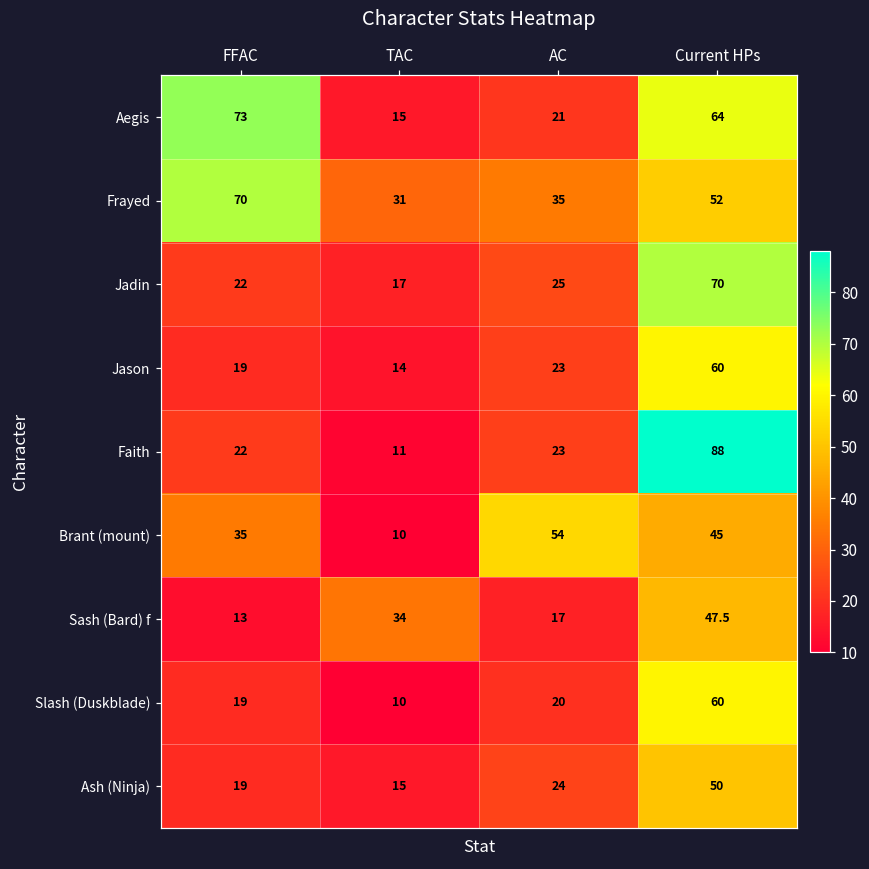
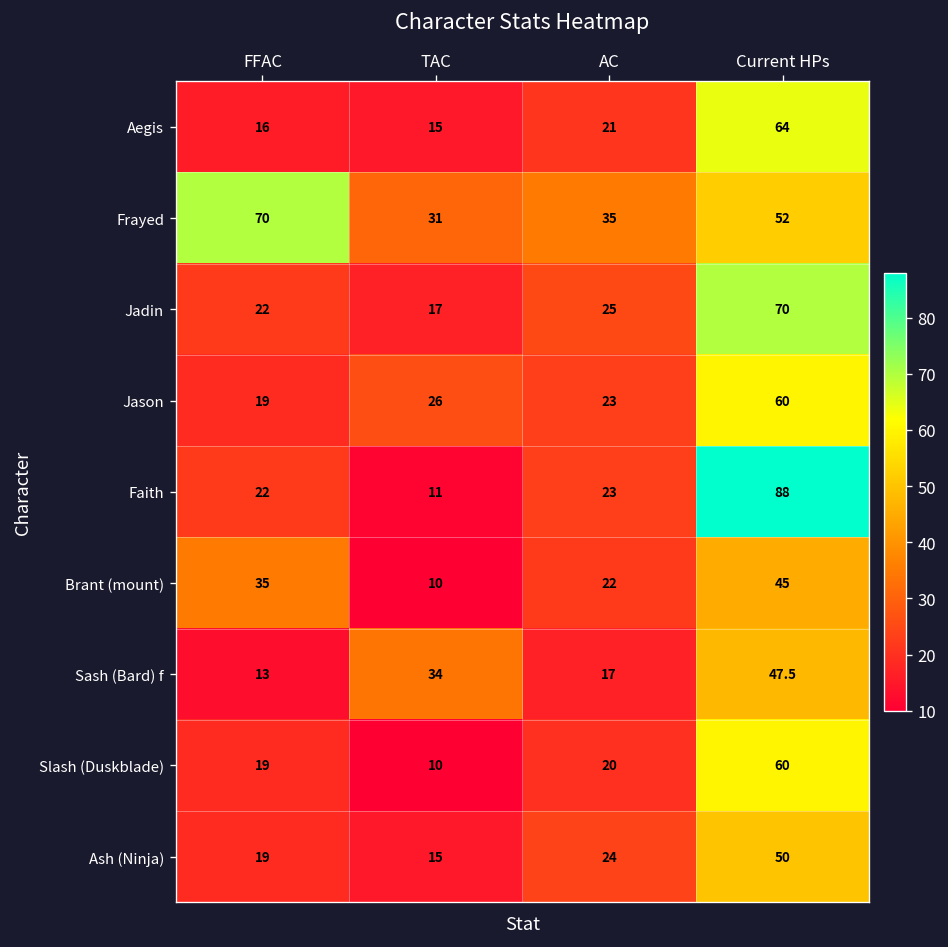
  {
    "Aegis": {
-     "FFAC": 73,
+     "FFAC": 16,
      "TAC": 15,
      "AC": 21,
      "Current HPs": 64
    },
    "Frayed": {
      "FFAC": 70,
      "TAC": 31,
      "AC": 35,
      "Current HPs": 52
    },
    "Jadin": {
      "FFAC": 22,
      "TAC": 17,
      "AC": 25,
      "Current HPs": 70
    },
    "Jason": {
      "FFAC": 19,
-     "TAC": 14,
+     "TAC": 26,
      "AC": 23,
      "Current HPs": 60
    },
    "Faith": {
      "FFAC": 22,
      "TAC": 11,
      "AC": 23,
      "Current HPs": 88
    },
    "Brant (mount)": {
      "FFAC": 35,
      "TAC": 10,
-     "AC": 54,
+     "AC": 22,
      "Current HPs": 45
    },
    "Sash (Bard) f": {
      "FFAC": 13,
      "TAC": 34,
      "AC": 17,
      "Current HPs": 47.5
    },
    "Slash (Duskblade)": {
      "FFAC": 19,
      "TAC": 10,
      "AC": 20,
      "Current HPs": 60
    },
    "Ash (Ninja)": {
      "FFAC": 19,
      "TAC": 15,
      "AC": 24,
      "Current HPs": 50
    }
  }
